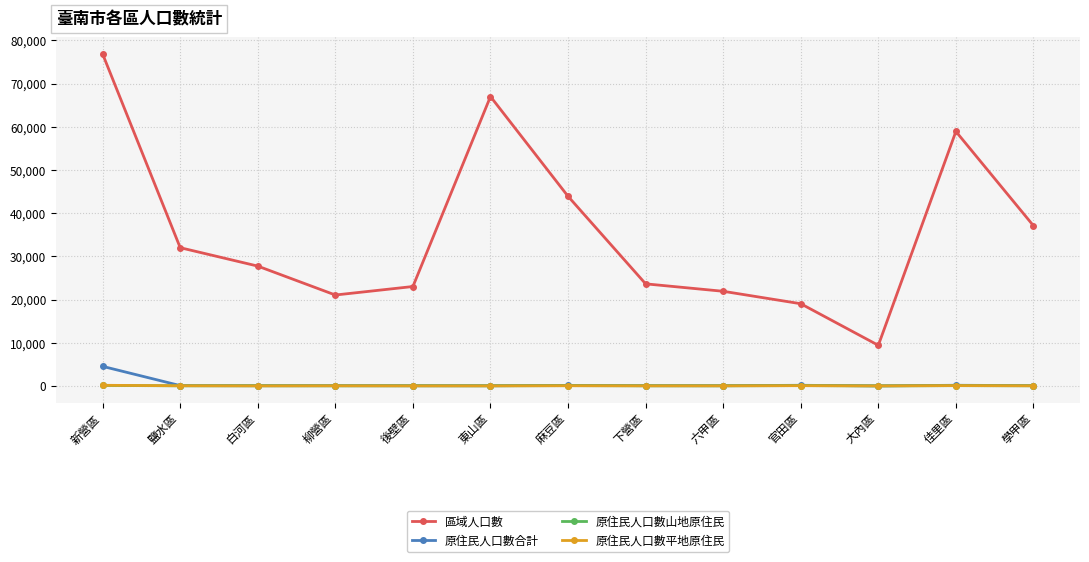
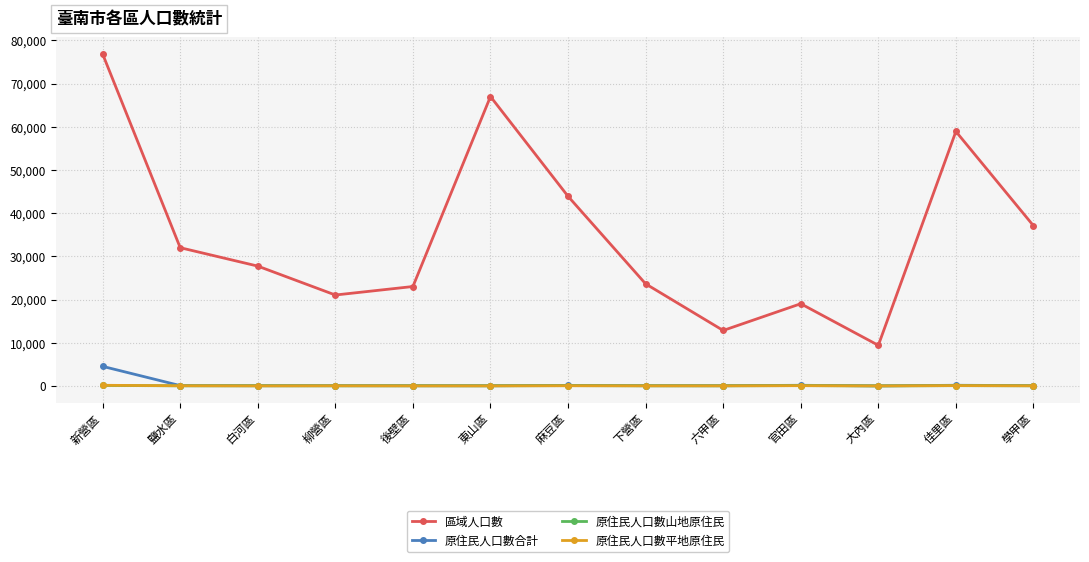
  {
    "區域人口數": {
      "新營區": "77,000",
      "鹽水區": "32,000",
      "白河區": "28,000",
      "柳營區": "21,000",
      "後壁區": "23,000",
      "東山區": "67,000",
      "麻豆區": "44,000",
      "下營區": "24,000",
-     "六甲區": "22,000",
+     "六甲區": "13,000",
      "官田區": "19,000",
      "大內區": "9,000",
      "佳里區": "59,000",
      "學甲區": "37,000"
    },
    "原住民人口數合計": {
      "新營區": "5,000"
    },
    "原住民人口數平地原住民": {
      "新營區": "0"
    }
  }
